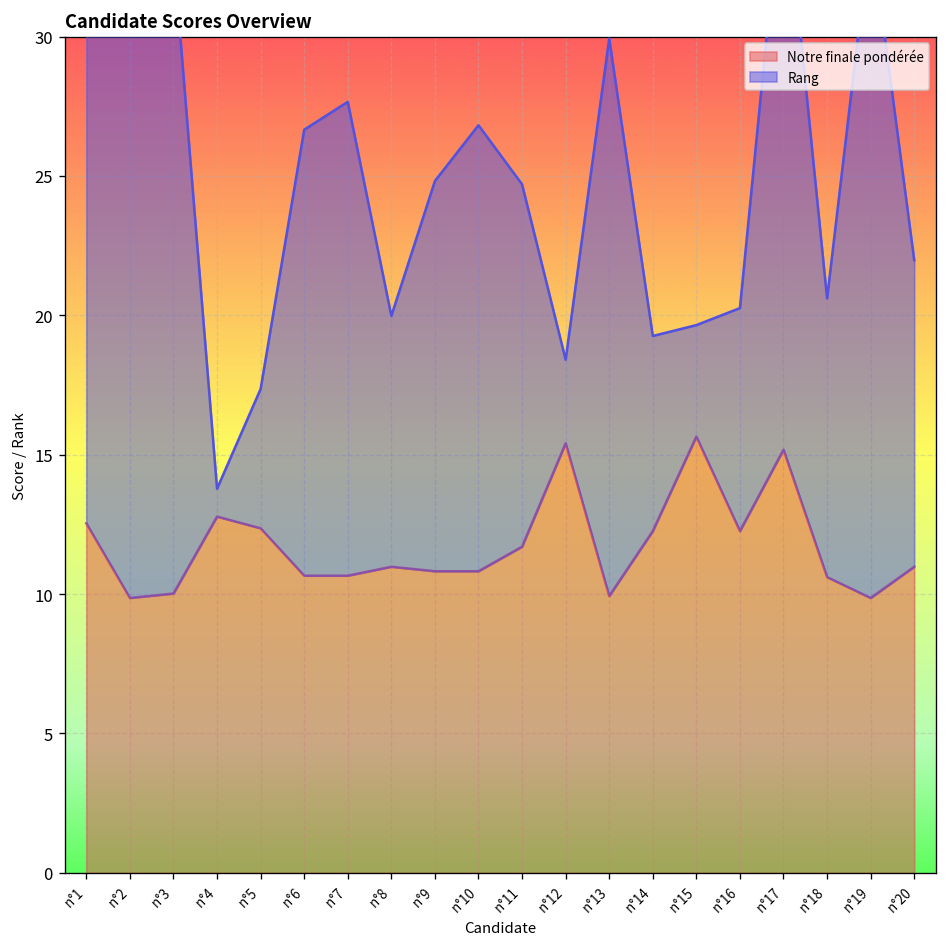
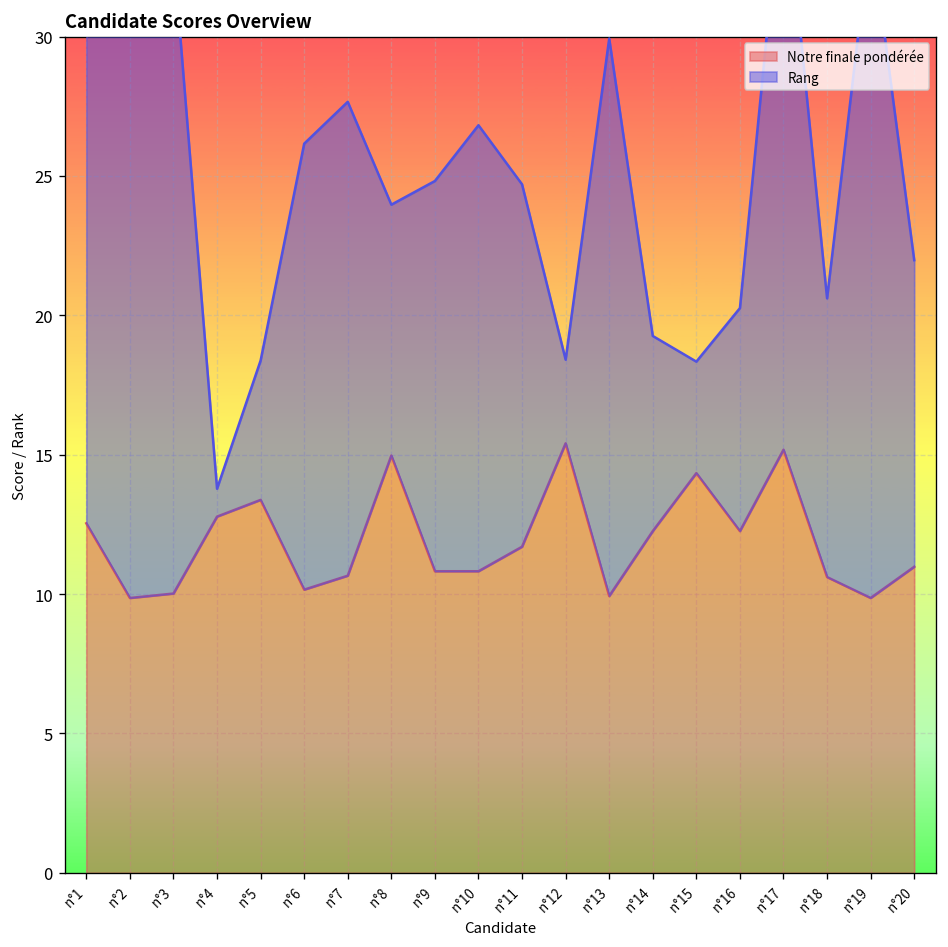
  {
    "Notre finale pondérée": {
      "n°1": 12.5,
      "n°2": 9.9,
      "n°3": 10.0,
      "n°4": 12.8,
-     "n°5": 12.4,
-     "n°6": 10.7,
+     "n°5": 13.4,
+     "n°6": 10.2,
      "n°7": 10.7,
-     "n°8": 11.0,
+     "n°8": 15.0,
      "n°9": 10.8,
      "n°10": 10.8,
      "n°11": 11.7,
      "n°12": 15.4,
      "n°13": 9.9,
      "n°14": 12.3,
-     "n°15": 15.7,
+     "n°15": 14.3,
      "n°16": 12.3,
      "n°17": 15.2,
      "n°18": 10.6,
      "n°19": 9.9,
      "n°20": 11.0
    },
    "Rang": {
      "n°4": 1.0,
      "n°5": 5.0,
      "n°6": 16.0,
      "n°7": 17.0,
      "n°8": 9.0,
      "n°9": 14.0,
      "n°10": 16.0,
      "n°11": 13.0,
      "n°12": 3.0,
      "n°13": 20.0,
      "n°14": 7.0,
      "n°15": 4.0,
      "n°16": 8.0,
      "n°18": 10.0,
      "n°20": 11.0
    }
  }
